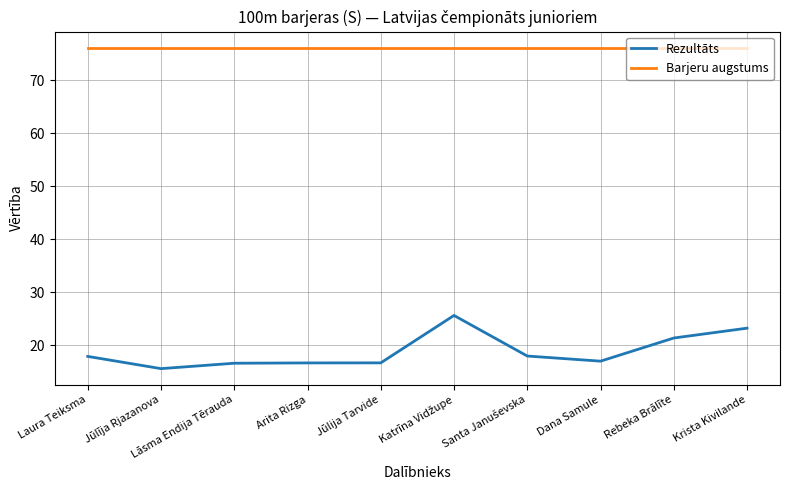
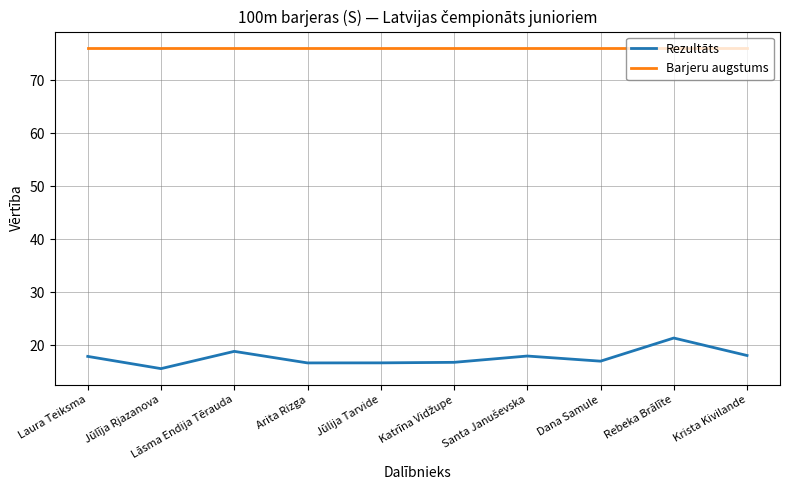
  {
    "Rezultāts": {
      "Laura Teiksma": 18,
      "Jūlīja Rjazanova": 16,
-     "Lāsma Endija Tērauda": 17,
+     "Lāsma Endija Tērauda": 19,
      "Arita Rizga": 17,
      "Jūlija Tarvide": 17,
-     "Katrīna Vidžupe": 26,
+     "Katrīna Vidžupe": 17,
      "Santa Januševska": 18,
      "Dana Samule": 17,
      "Rebeka Brālīte": 21,
-     "Krista Kivilande": 23
+     "Krista Kivilande": 18
    },
    "Barjeru augstums": {
      "Laura Teiksma": 76,
      "Jūlīja Rjazanova": 76,
      "Lāsma Endija Tērauda": 76,
      "Arita Rizga": 76,
      "Jūlija Tarvide": 76,
      "Katrīna Vidžupe": 76,
      "Santa Januševska": 76,
      "Dana Samule": 76
    }
  }
